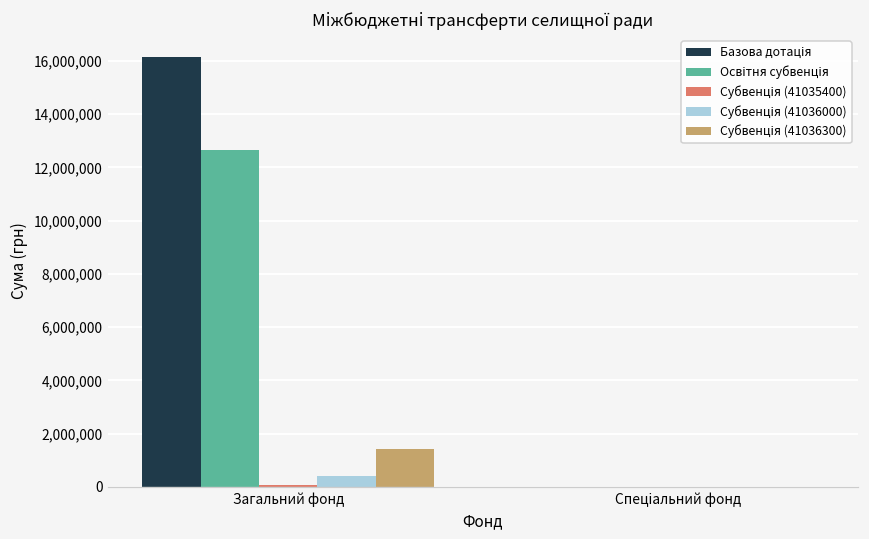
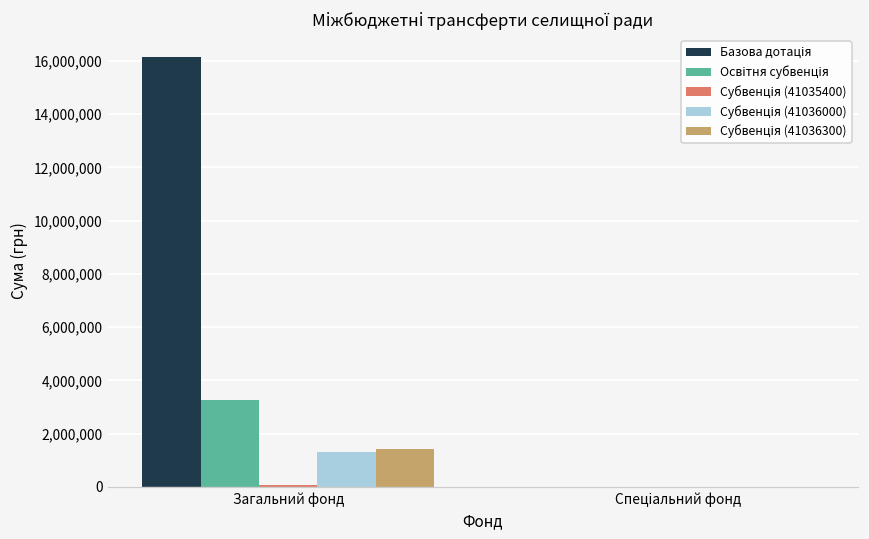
  {
    "Базова дотація": {
      "Загальний фонд": "16,200,000",
      "Спеціальний фонд": "0"
    },
    "Освітня субвенція": {
-     "Загальний фонд": "12,700,000",
+     "Загальний фонд": "3,300,000",
      "Спеціальний фонд": "0"
    },
    "Субвенція (41036000)": {
-     "Загальний фонд": "400,000",
+     "Загальний фонд": "1,300,000",
      "Спеціальний фонд": "0"
    }
  }
